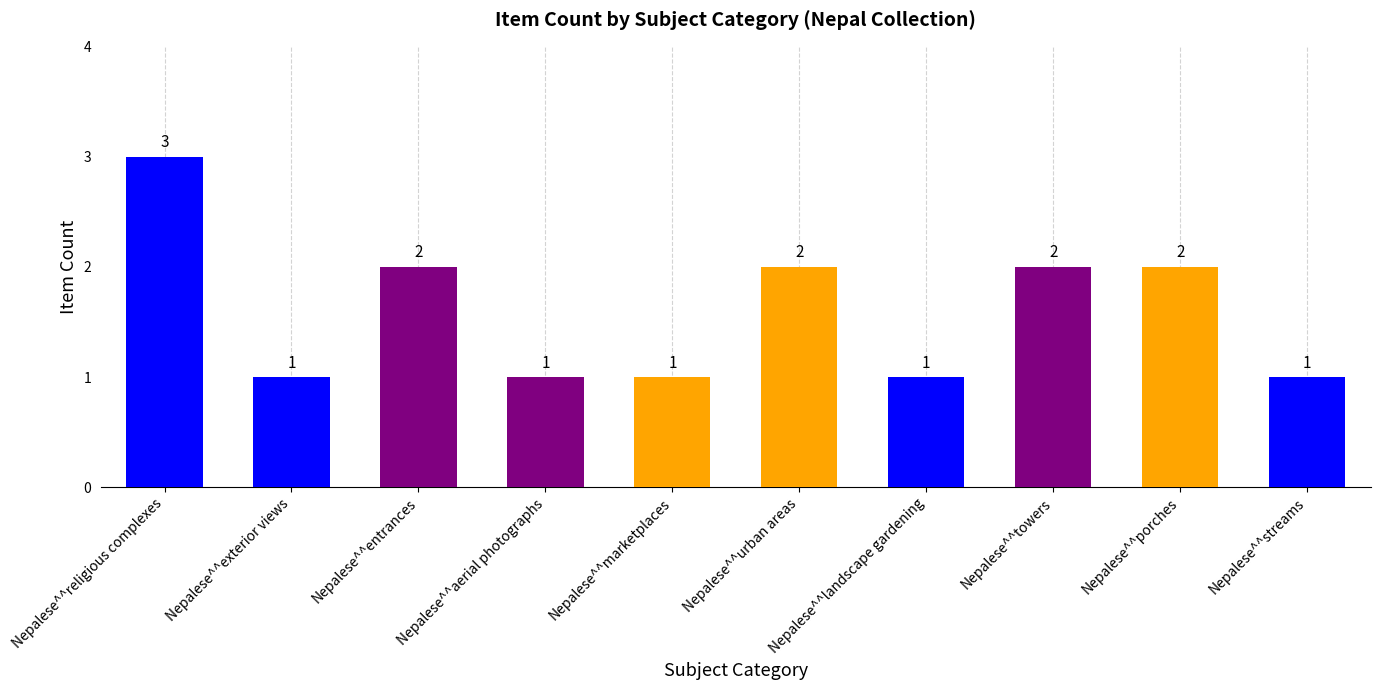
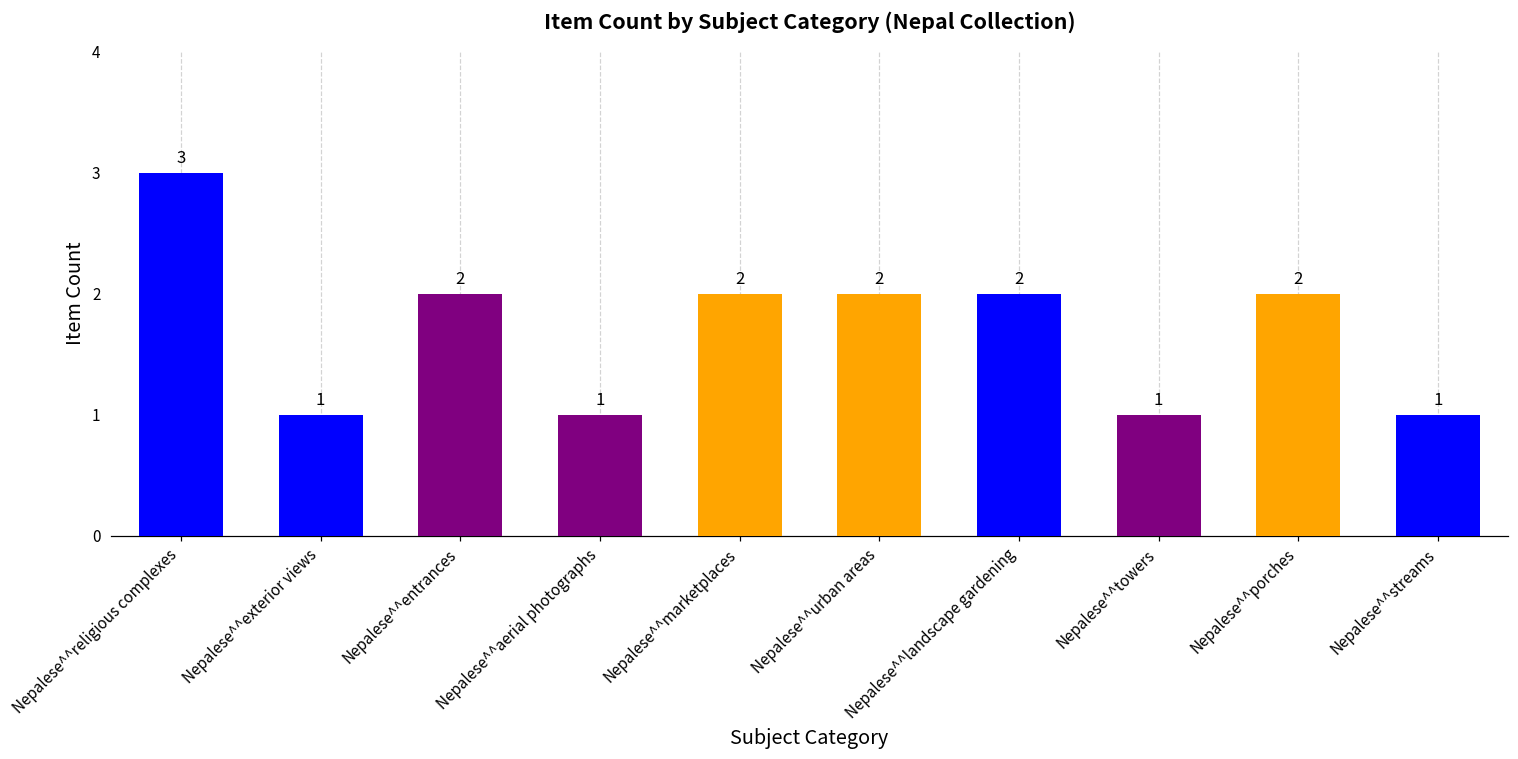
  {
    "Nepalese^^religious complexes": 3,
    "Nepalese^^exterior views": 1,
    "Nepalese^^entrances": 2,
    "Nepalese^^aerial photographs": 1,
-   "Nepalese^^marketplaces": 1,
+   "Nepalese^^marketplaces": 2,
    "Nepalese^^urban areas": 2,
-   "Nepalese^^landscape gardening": 1,
-   "Nepalese^^towers": 2,
+   "Nepalese^^landscape gardening": 2,
+   "Nepalese^^towers": 1,
    "Nepalese^^porches": 2,
    "Nepalese^^streams": 1
  }
